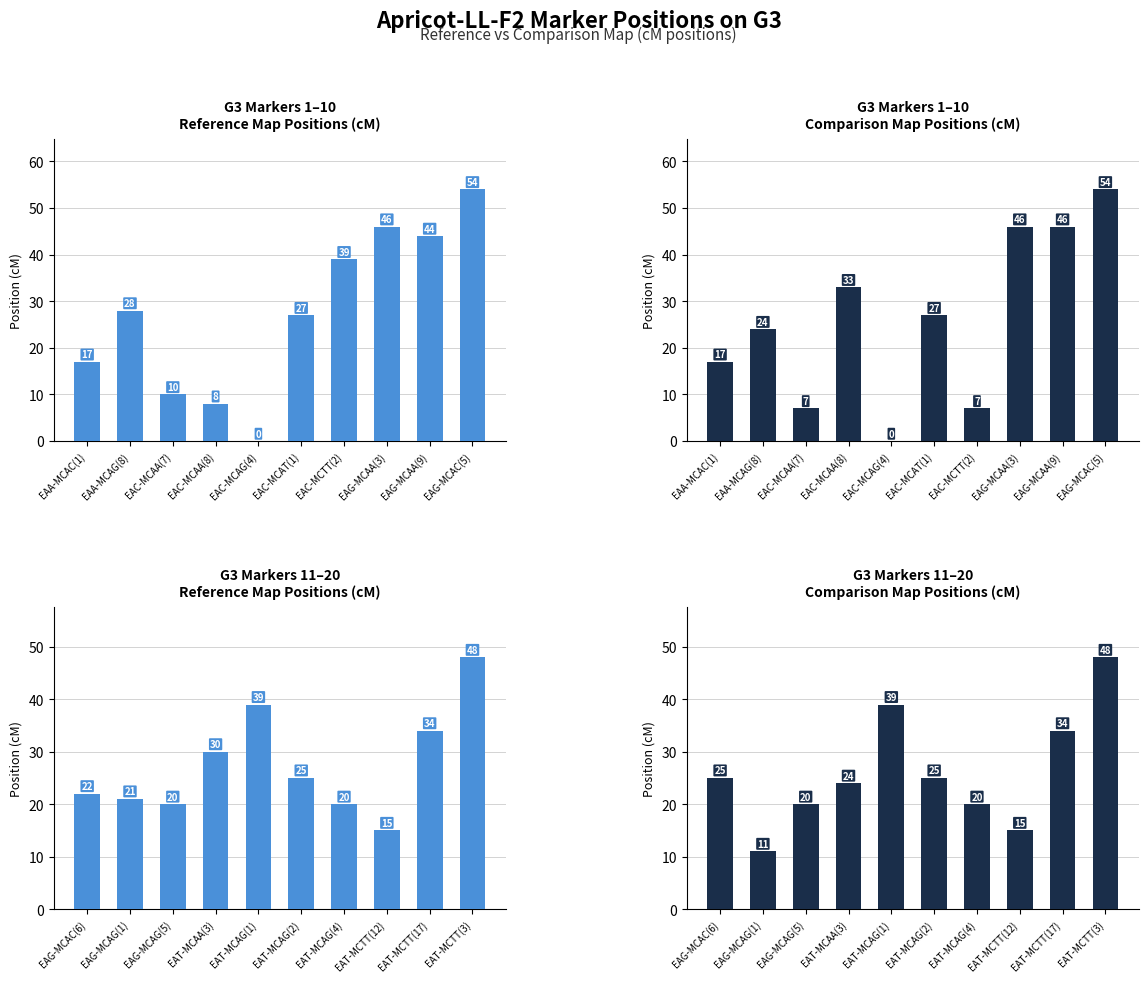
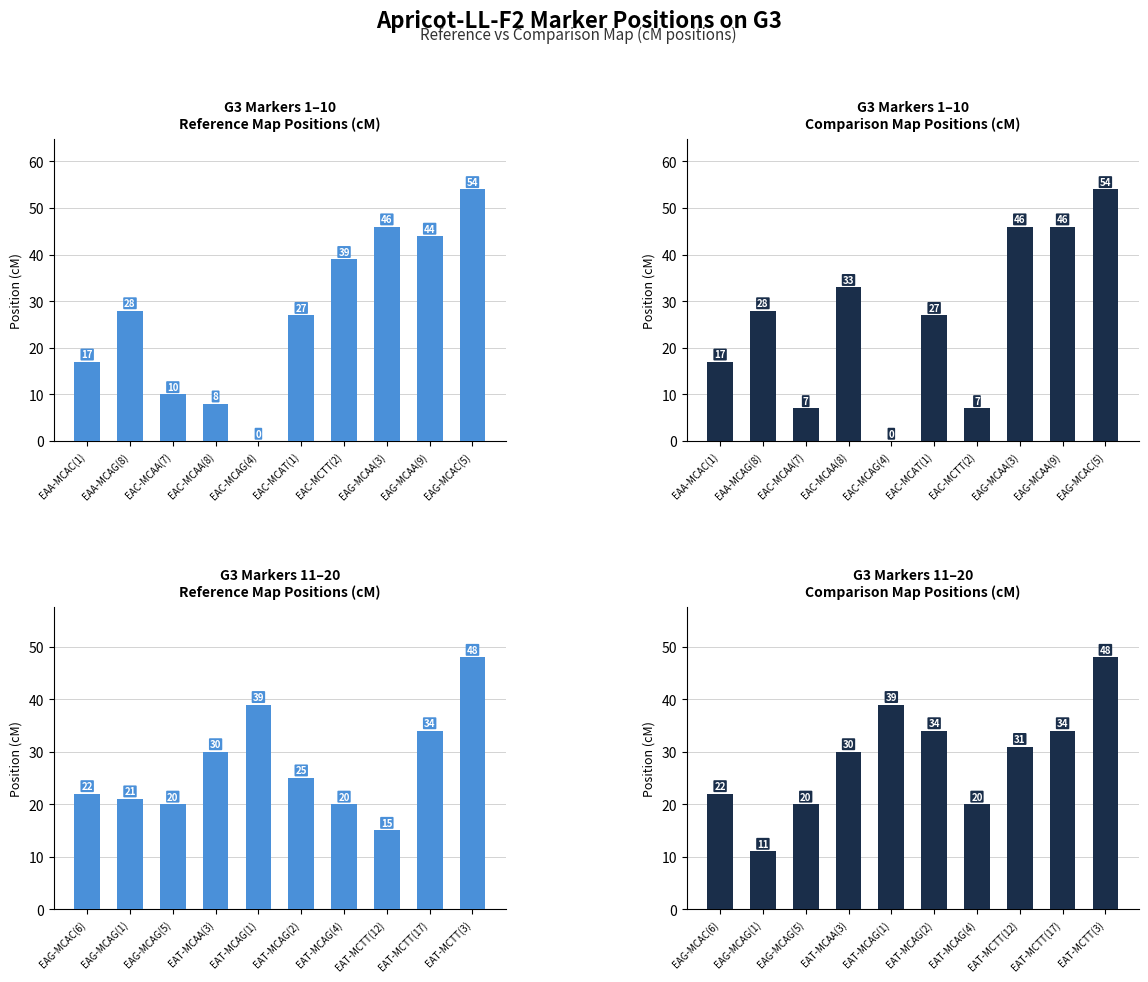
  {
    "G3 Markers 1–10 Comparison Map Positions (cM)": {
-     "EAA-MCAG(8)": 24
+     "EAA-MCAG(8)": 28
    },
    "G3 Markers 11–20 Comparison Map Positions (cM)": {
-     "EAG-MCAC(6)": 25,
-     "EAT-MCAA(3)": 24,
-     "EAT-MCAG(2)": 25,
-     "EAT-MCTT(12)": 15
+     "EAG-MCAC(6)": 22,
+     "EAT-MCAA(3)": 30,
+     "EAT-MCAG(2)": 34,
+     "EAT-MCTT(12)": 31
    }
  }
